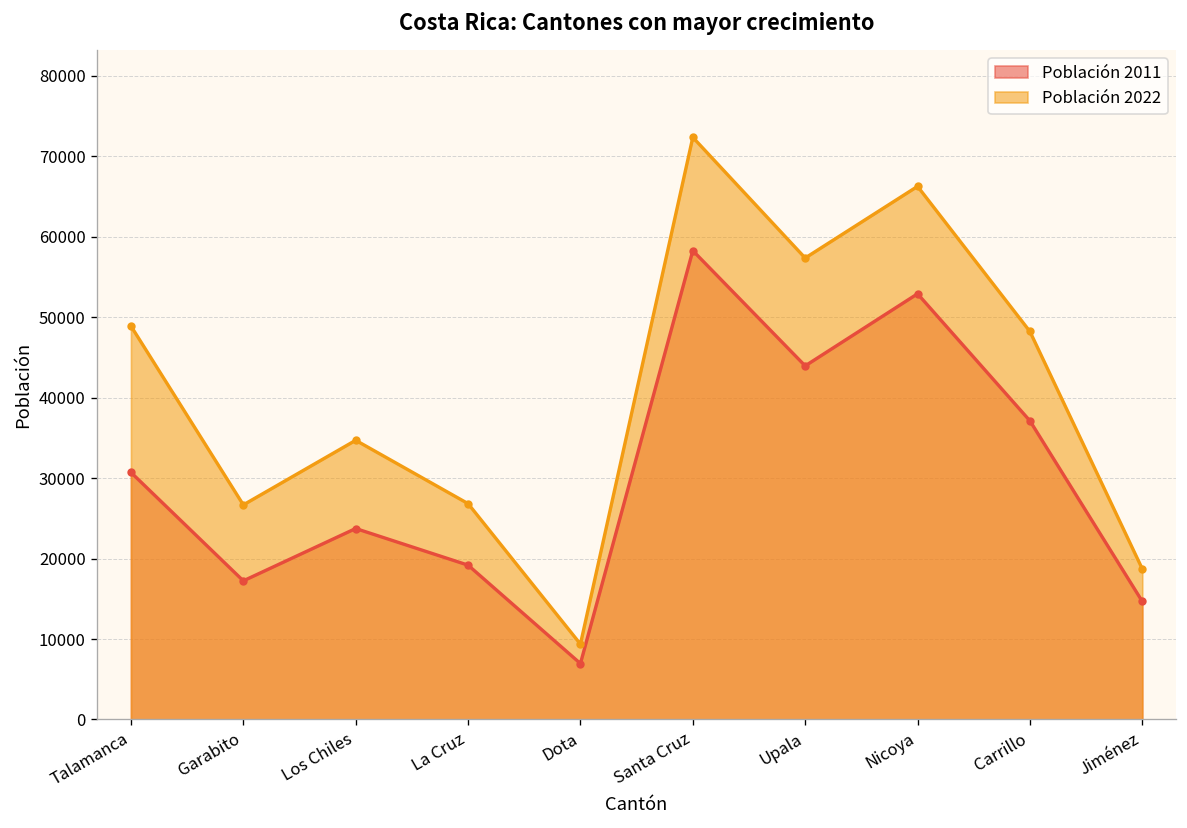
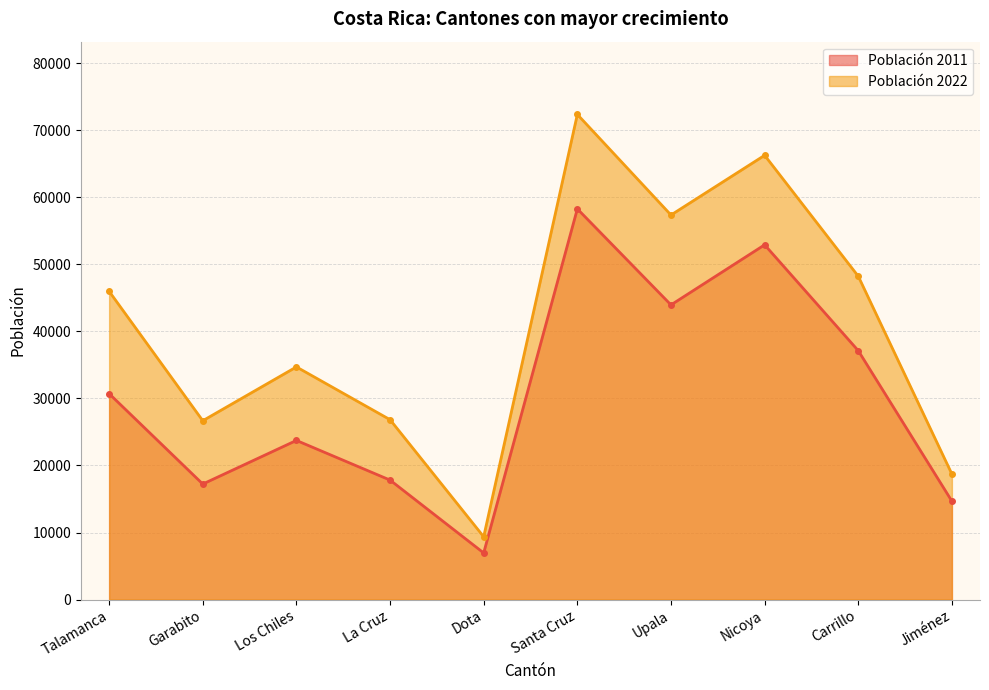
  {
    "Población 2011": {
      "Talamanca": 31000,
      "Garabito": 17000,
      "Los Chiles": 24000,
-     "La Cruz": 19000,
+     "La Cruz": 18000,
      "Dota": 7000,
      "Santa Cruz": 58000,
      "Upala": 44000,
      "Nicoya": 53000,
      "Carrillo": 37000,
      "Jiménez": 15000
    },
    "Población 2022": {
-     "Talamanca": 49000,
+     "Talamanca": 46000,
      "Garabito": 27000,
      "Los Chiles": 35000,
      "La Cruz": 27000,
      "Dota": 9000,
      "Santa Cruz": 72000,
      "Upala": 57000,
      "Nicoya": 66000,
      "Carrillo": 48000,
      "Jiménez": 19000
    }
  }
